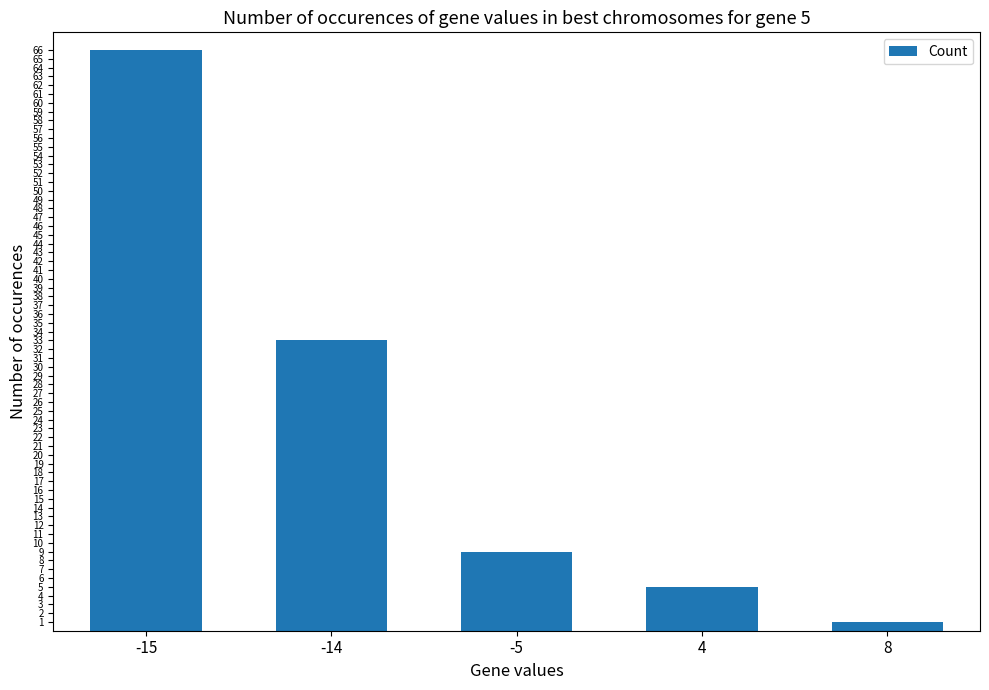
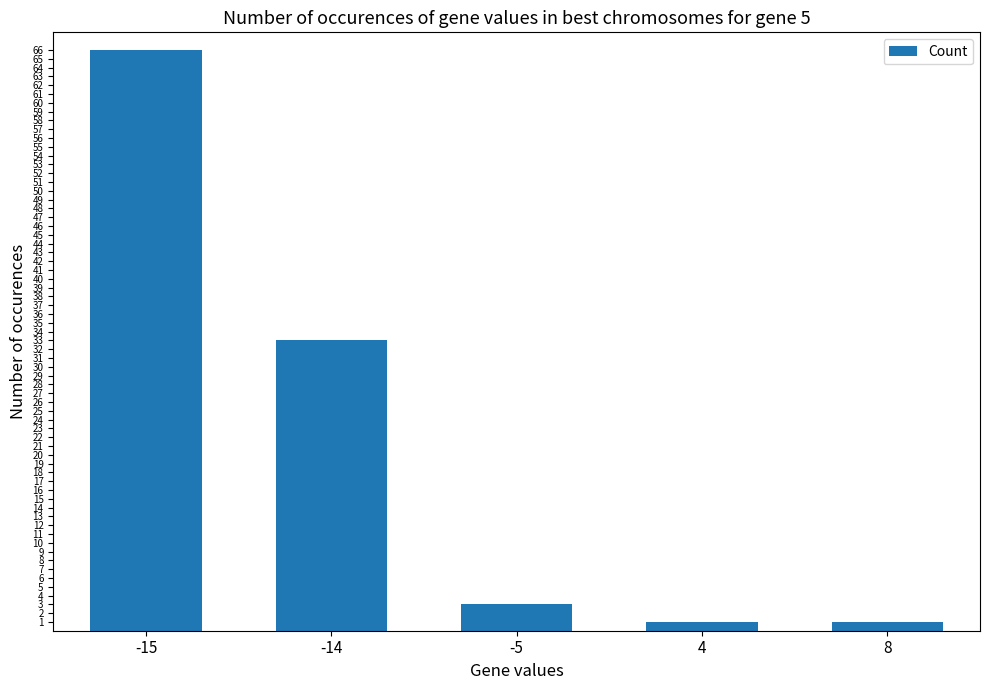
  {
    "-15": 66,
    "-14": 33,
-   "-5": 9,
-   "4": 5,
+   "-5": 3,
+   "4": 1,
    "8": 1
  }
